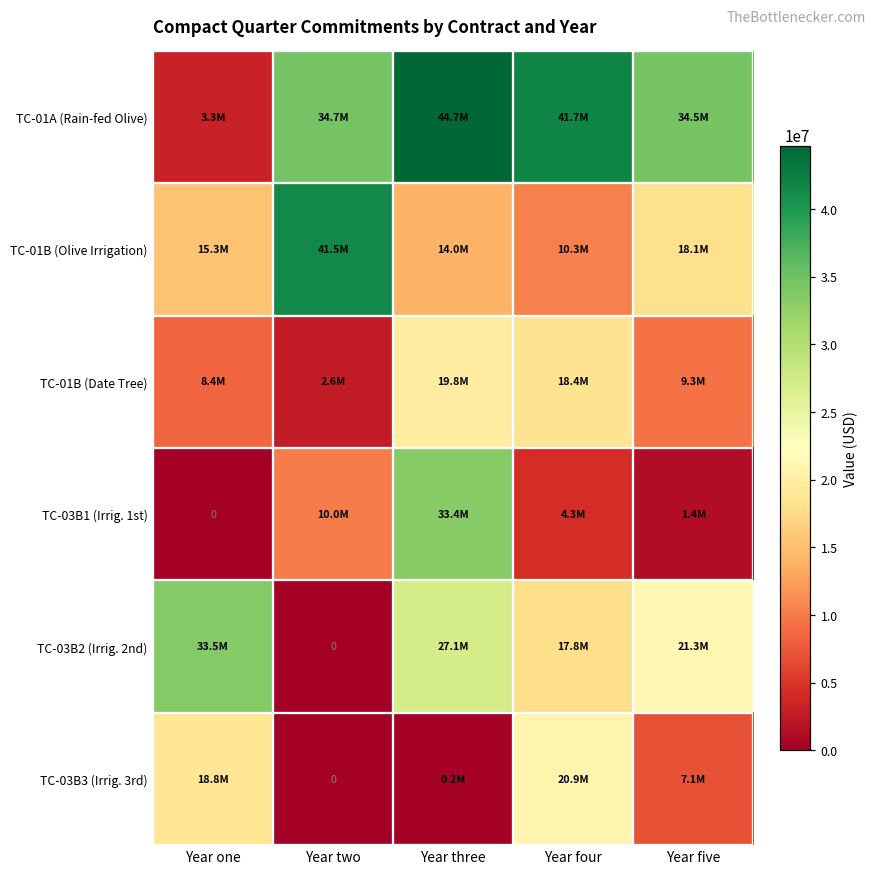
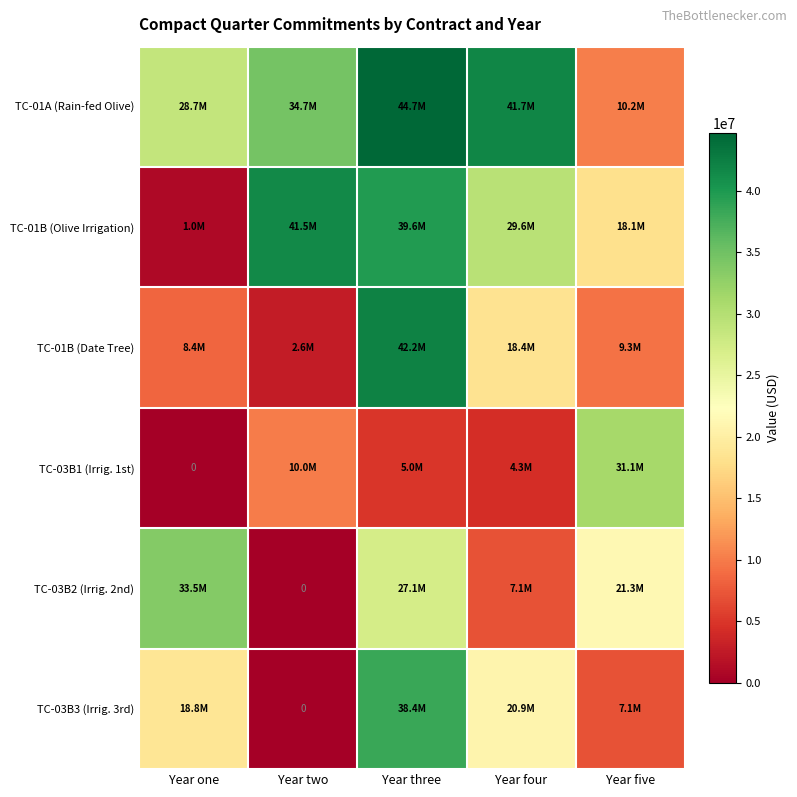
  {
    "TC-01A (Rain-fed Olive)": {
-     "Year one": "3.3M",
+     "Year one": "28.7M",
      "Year two": "34.7M",
      "Year three": "44.7M",
      "Year four": "41.7M",
-     "Year five": "34.5M"
+     "Year five": "10.2M"
    },
    "TC-01B (Olive Irrigation)": {
-     "Year one": "15.3M",
+     "Year one": "1.0M",
      "Year two": "41.5M",
-     "Year three": "14.0M",
-     "Year four": "10.3M",
+     "Year three": "39.6M",
+     "Year four": "29.6M",
      "Year five": "18.1M"
    },
    "TC-01B (Date Tree)": {
      "Year one": "8.4M",
      "Year two": "2.6M",
-     "Year three": "19.8M",
+     "Year three": "42.2M",
      "Year four": "18.4M",
      "Year five": "9.3M"
    },
    "TC-03B1 (Irrig. 1st)": {
      "Year one": "0",
      "Year two": "10.0M",
-     "Year three": "33.4M",
+     "Year three": "5.0M",
      "Year four": "4.3M",
-     "Year five": "1.4M"
+     "Year five": "31.1M"
    },
    "TC-03B2 (Irrig. 2nd)": {
      "Year one": "33.5M",
      "Year two": "0",
      "Year three": "27.1M",
-     "Year four": "17.8M",
+     "Year four": "7.1M",
      "Year five": "21.3M"
    },
    "TC-03B3 (Irrig. 3rd)": {
      "Year one": "18.8M",
      "Year two": "0",
-     "Year three": "0.2M",
+     "Year three": "38.4M",
      "Year four": "20.9M",
      "Year five": "7.1M"
    }
  }
